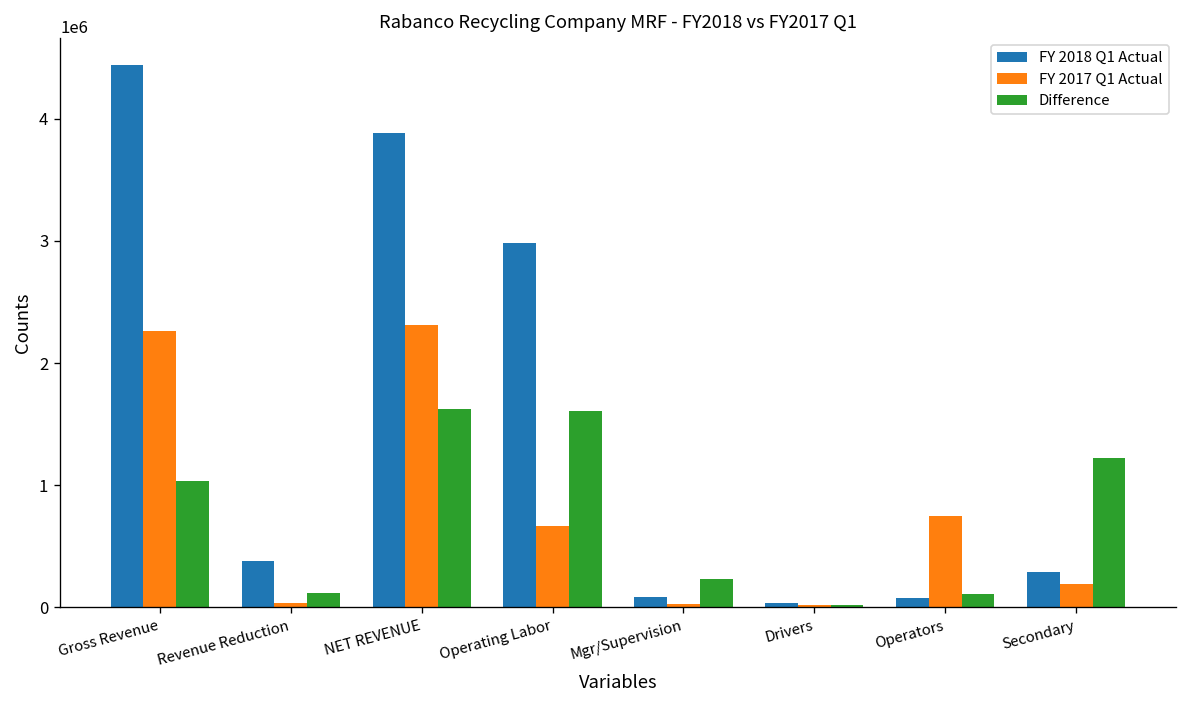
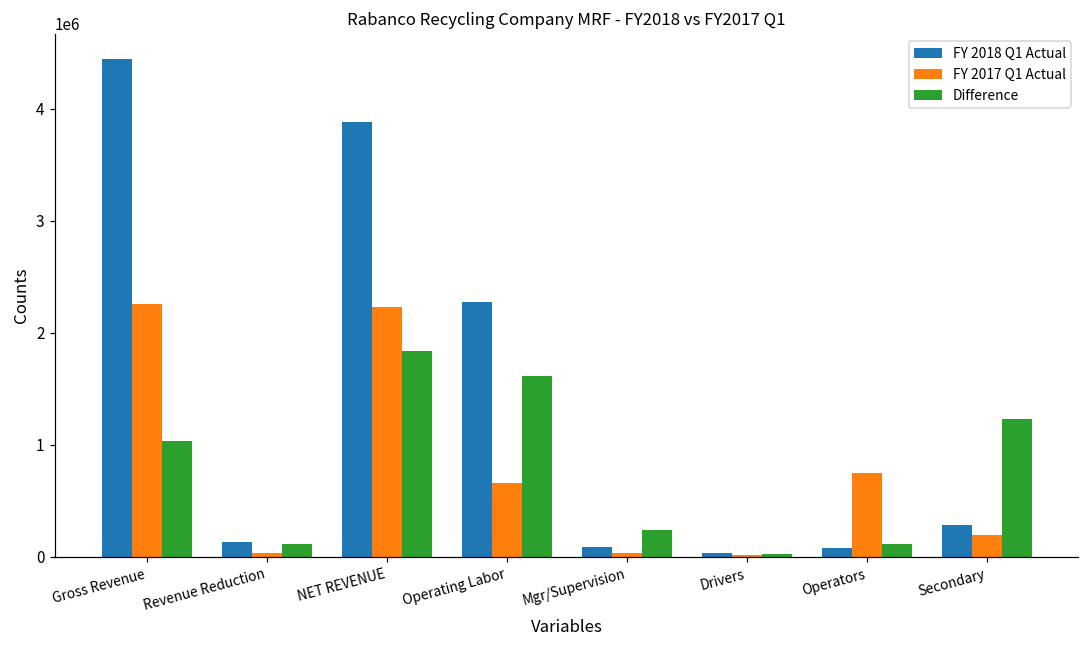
  {
    "FY 2018 Q1 Actual": {
      "Gross Revenue": 4440000,
-     "Revenue Reduction": 380000,
+     "Revenue Reduction": 130000,
      "NET REVENUE": 3890000,
-     "Operating Labor": 2980000,
+     "Operating Labor": 2270000,
      "Mgr/Supervision": 80000,
      "Drivers": 40000,
      "Operators": 80000,
      "Secondary": 280000
    },
    "FY 2017 Q1 Actual": {
      "Gross Revenue": 2260000,
      "Revenue Reduction": 30000,
-     "NET REVENUE": 2310000,
+     "NET REVENUE": 2230000,
      "Operating Labor": 660000,
      "Mgr/Supervision": 30000,
      "Operators": 750000,
      "Secondary": 190000
    },
    "Difference": {
      "Gross Revenue": 1040000,
      "Revenue Reduction": 110000,
-     "NET REVENUE": 1620000,
+     "NET REVENUE": 1840000,
      "Operating Labor": 1610000,
      "Mgr/Supervision": 230000,
      "Operators": 110000,
      "Secondary": 1230000
    }
  }
